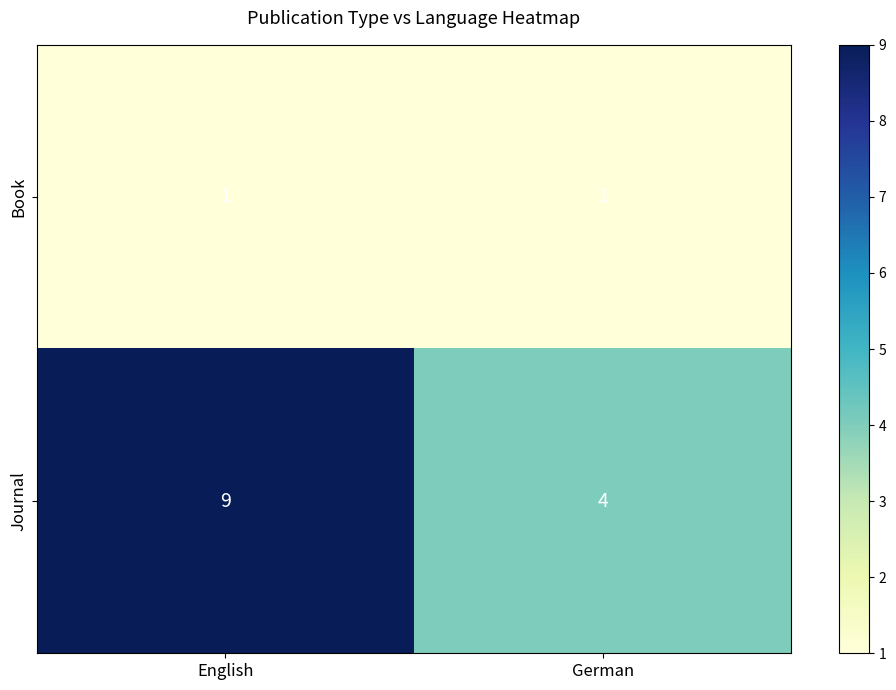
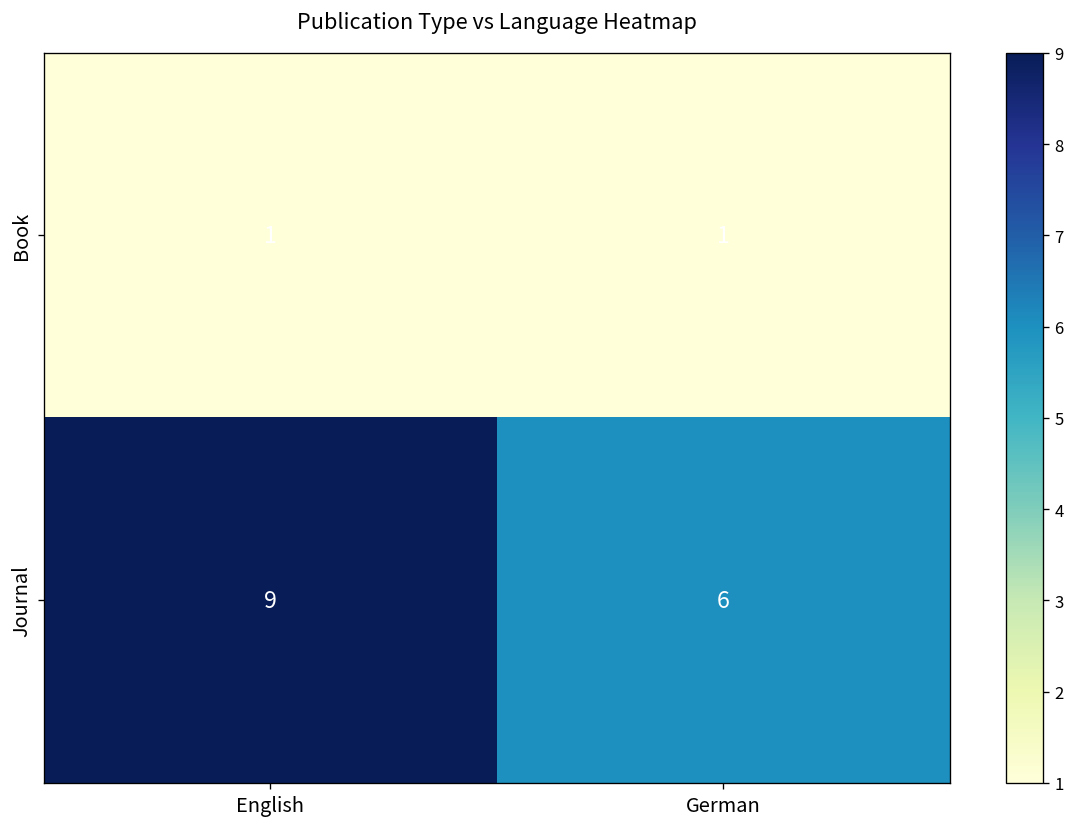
  {
    "Journal": {
      "English": 9,
-     "German": 4
+     "German": 6
    }
  }
